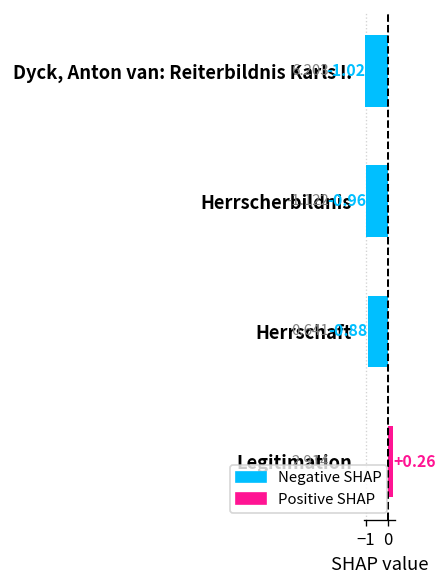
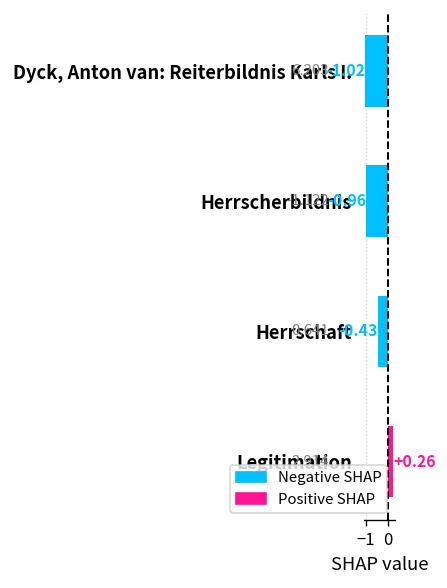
  {
    "Dyck, Anton van: Reiterbildnis Karls I.": "-1.02",
    "Herrscherbildnis": "-0.96",
-   "Herrschaft": "-0.88",
+   "Herrschaft": "-0.43",
    "Legitimation": "+0.26"
  }
